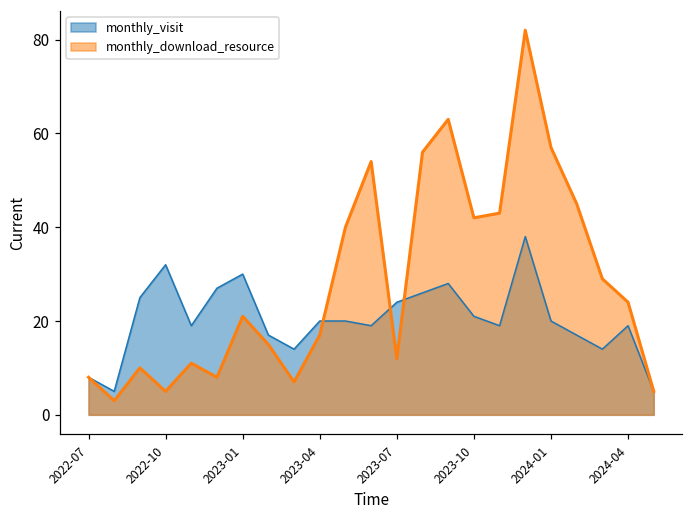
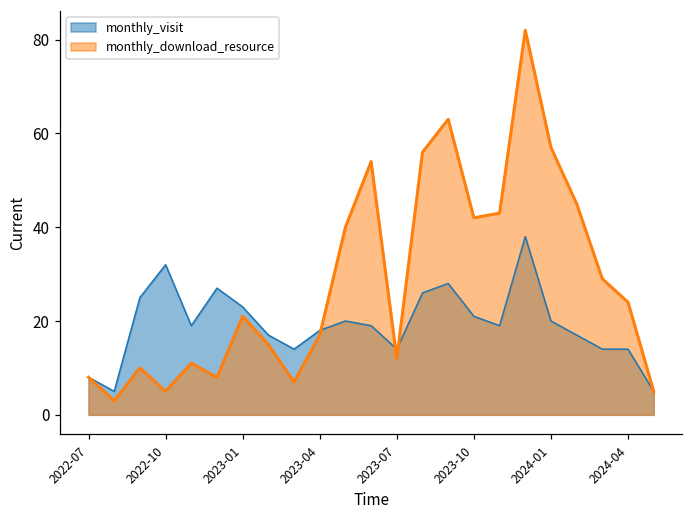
  {
    "monthly_visit": {
      "2022-10": 32,
-     "2023-01": 30,
-     "2023-04": 20,
-     "2023-07": 24,
+     "2023-01": 23,
+     "2023-04": 18,
+     "2023-07": 14,
      "2023-10": 21,
      "2024-01": 20,
-     "2024-04": 19
+     "2024-04": 14
    },
    "monthly_download_resource": {
      "2022-10": 5,
      "2023-01": 21,
      "2023-04": 17,
      "2023-07": 12,
      "2023-10": 42,
      "2024-01": 57,
      "2024-04": 24
    }
  }
